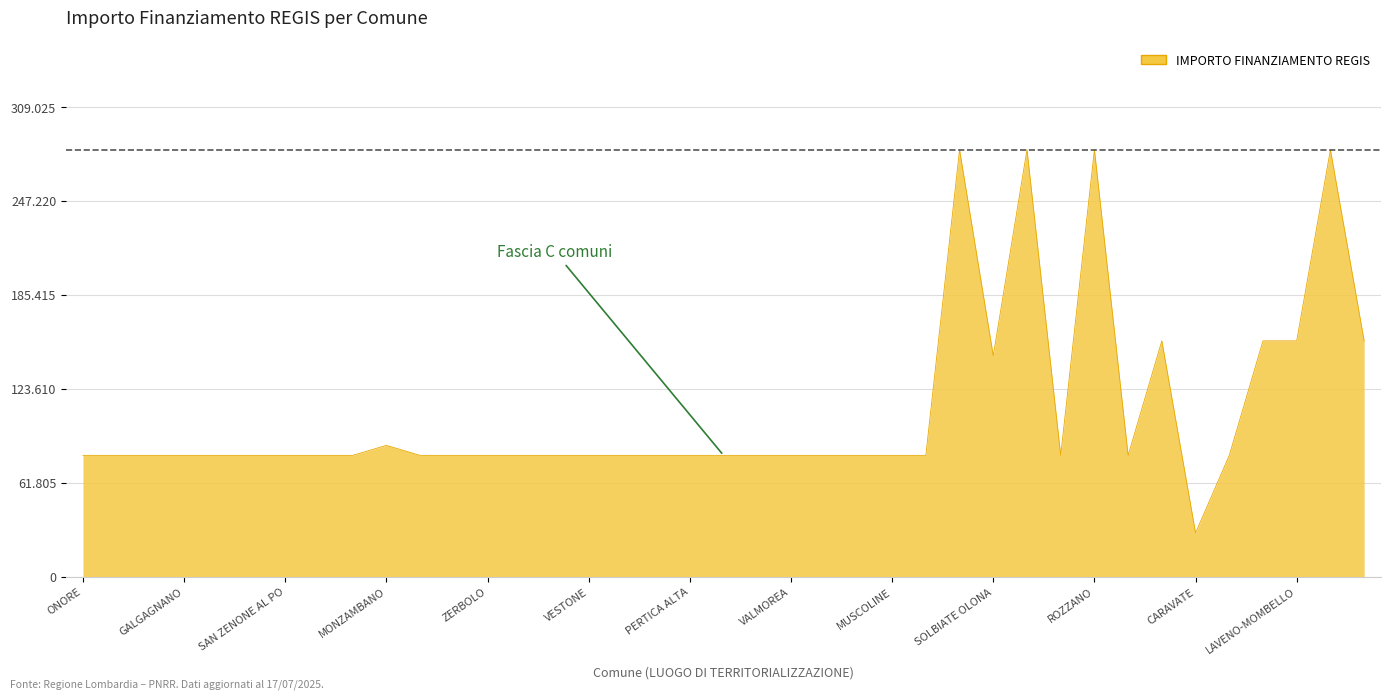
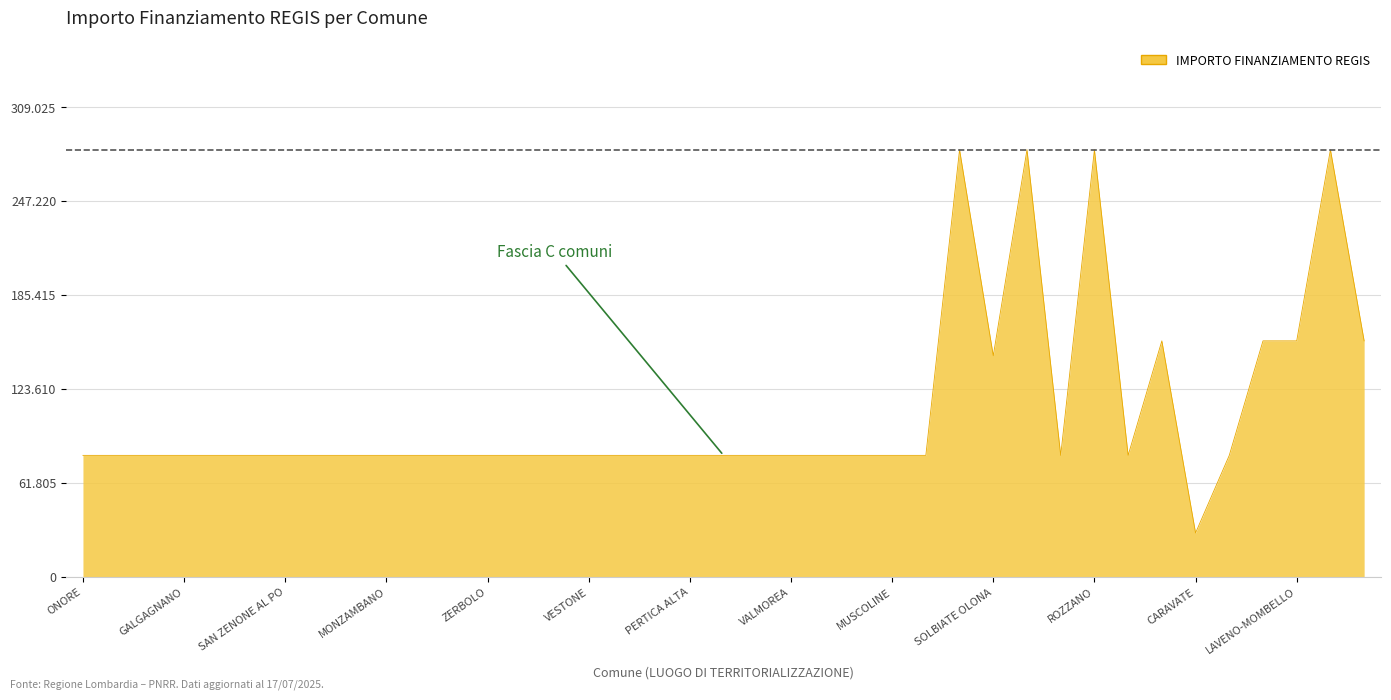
  {
    "ONORE": 80,
    "GALGAGNANO": 80,
    "SAN ZENONE AL PO": 80,
-   "MONZAMBANO": 86,
+   "MONZAMBANO": 80,
    "ZERBOLO": 80,
    "VESTONE": 80,
    "PERTICA ALTA": 80,
    "VALMOREA": 80,
    "MUSCOLINE": 80,
    "SOLBIATE OLONA": 145,
    "ROZZANO": 281,
    "CARAVATE": 29,
    "LAVENO-MOMBELLO": 155
  }
